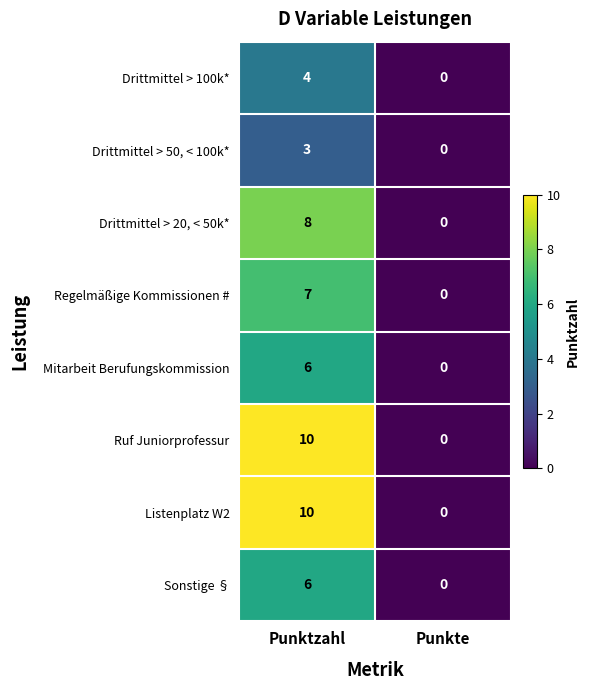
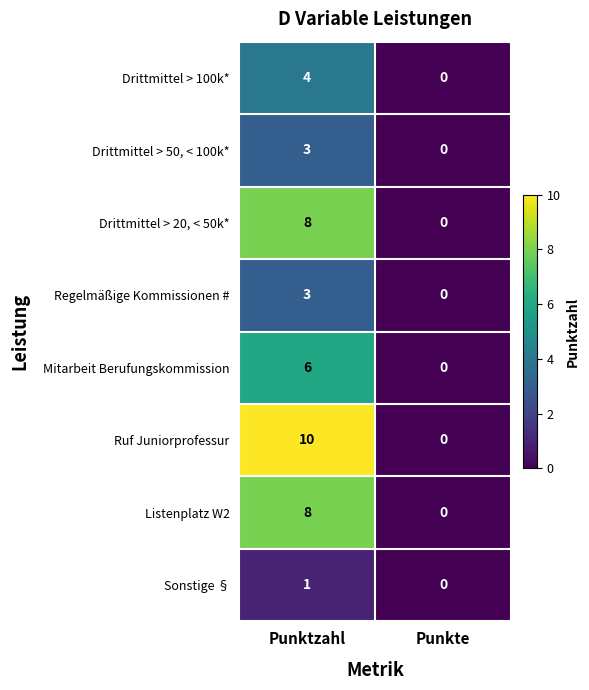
  {
    "Drittmittel > 100k*": {
      "Punktzahl": 4,
      "Punkte": 0
    },
    "Drittmittel > 50, < 100k*": {
      "Punktzahl": 3,
      "Punkte": 0
    },
    "Drittmittel > 20, < 50k*": {
      "Punktzahl": 8,
      "Punkte": 0
    },
    "Regelmäßige Kommissionen #": {
-     "Punktzahl": 7,
+     "Punktzahl": 3,
      "Punkte": 0
    },
    "Mitarbeit Berufungskommission": {
      "Punktzahl": 6,
      "Punkte": 0
    },
    "Ruf Juniorprofessur": {
      "Punktzahl": 10,
      "Punkte": 0
    },
    "Listenplatz W2": {
-     "Punktzahl": 10,
+     "Punktzahl": 8,
      "Punkte": 0
    },
    "Sonstige §": {
-     "Punktzahl": 6,
+     "Punktzahl": 1,
      "Punkte": 0
    }
  }
